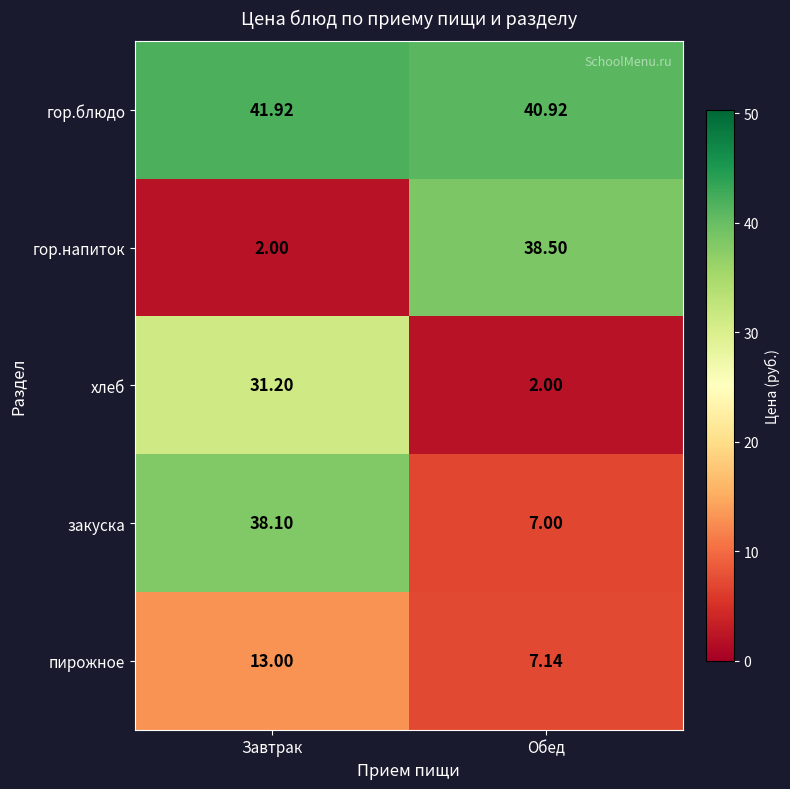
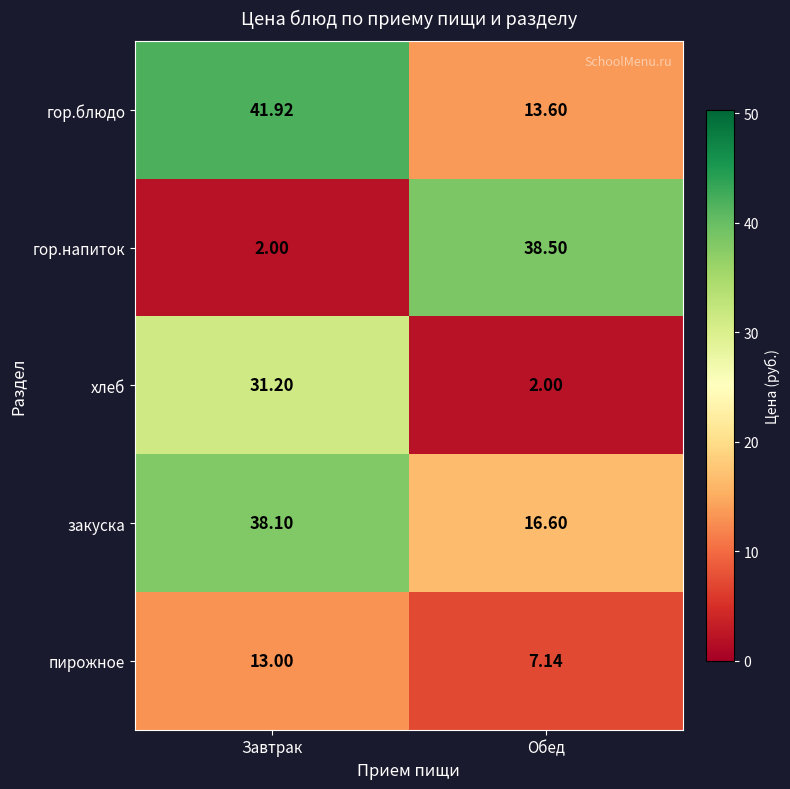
  {
    "гор.блюдо": {
      "Завтрак": 41.92,
-     "Обед": 40.92
+     "Обед": 13.60
    },
    "гор.напиток": {
      "Завтрак": 2.00,
      "Обед": 38.50
    },
    "хлеб": {
      "Завтрак": 31.20,
      "Обед": 2.00
    },
    "закуска": {
      "Завтрак": 38.10,
-     "Обед": 7.00
+     "Обед": 16.60
    },
    "пирожное": {
      "Завтрак": 13.00,
      "Обед": 7.14
    }
  }
